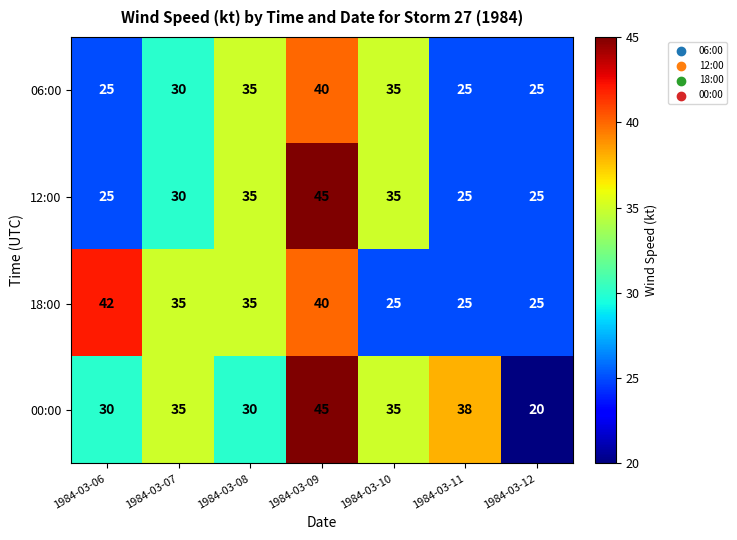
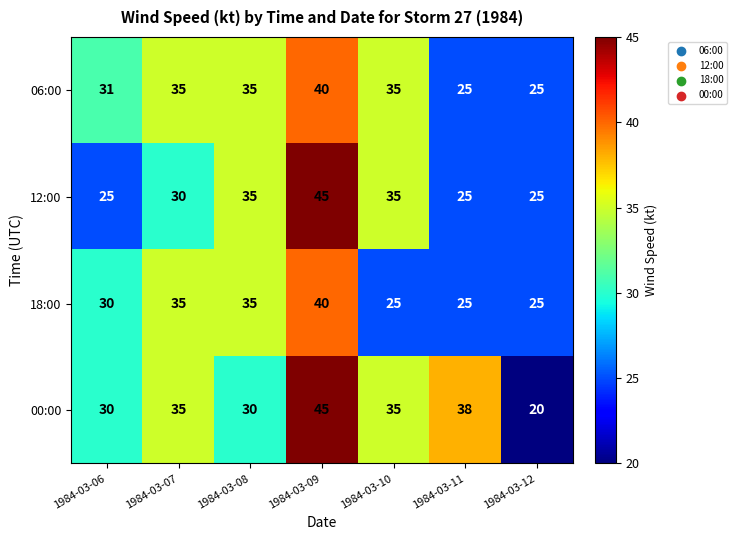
  {
    "06:00": {
-     "1984-03-06": 25,
-     "1984-03-07": 30,
+     "1984-03-06": 31,
+     "1984-03-07": 35,
      "1984-03-08": 35,
      "1984-03-09": 40,
      "1984-03-10": 35,
      "1984-03-11": 25,
      "1984-03-12": 25
    },
    "12:00": {
      "1984-03-06": 25,
      "1984-03-07": 30,
      "1984-03-08": 35,
      "1984-03-09": 45,
      "1984-03-10": 35,
      "1984-03-11": 25,
      "1984-03-12": 25
    },
    "18:00": {
-     "1984-03-06": 42,
+     "1984-03-06": 30,
      "1984-03-07": 35,
      "1984-03-08": 35,
      "1984-03-09": 40,
      "1984-03-10": 25,
      "1984-03-11": 25,
      "1984-03-12": 25
    },
    "00:00": {
      "1984-03-06": 30,
      "1984-03-07": 35,
      "1984-03-08": 30,
      "1984-03-09": 45,
      "1984-03-10": 35,
      "1984-03-11": 38,
      "1984-03-12": 20
    }
  }
